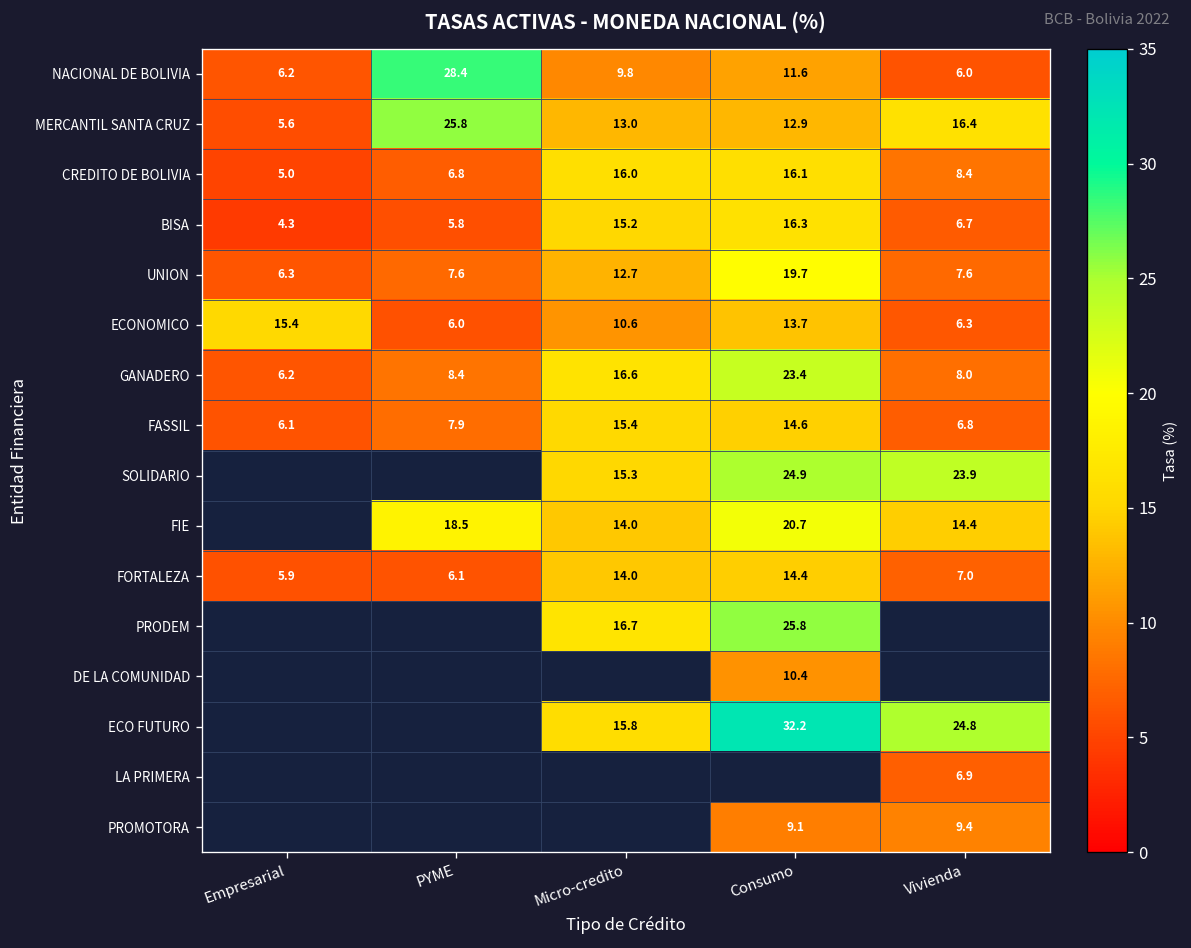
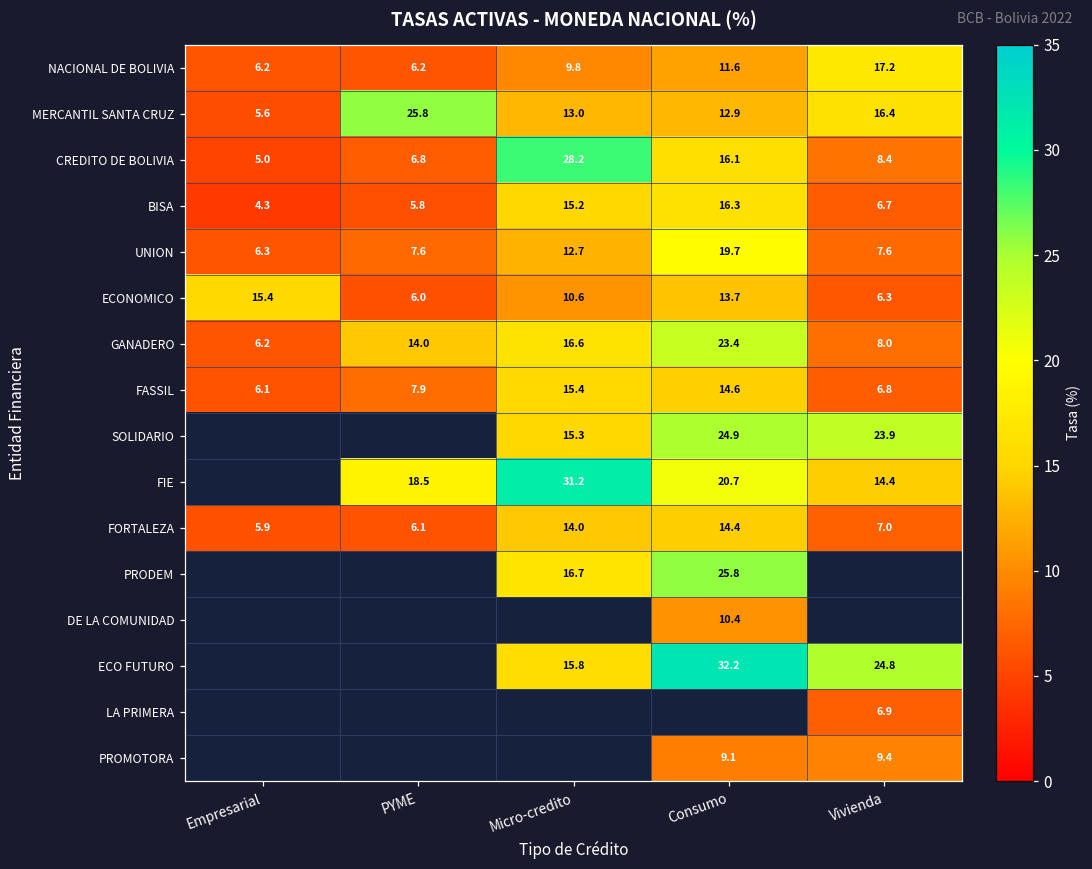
  {
    "NACIONAL DE BOLIVIA": {
      "Empresarial": 6.2,
-     "PYME": 28.4,
+     "PYME": 6.2,
      "Micro-credito": 9.8,
      "Consumo": 11.6,
-     "Vivienda": 6.0
+     "Vivienda": 17.2
    },
    "MERCANTIL SANTA CRUZ": {
      "Empresarial": 5.6,
      "PYME": 25.8,
      "Micro-credito": 13.0,
      "Consumo": 12.9,
      "Vivienda": 16.4
    },
    "CREDITO DE BOLIVIA": {
      "Empresarial": 5.0,
      "PYME": 6.8,
-     "Micro-credito": 16.0,
+     "Micro-credito": 28.2,
      "Consumo": 16.1,
      "Vivienda": 8.4
    },
    "BISA": {
      "Empresarial": 4.3,
      "PYME": 5.8,
      "Micro-credito": 15.2,
      "Consumo": 16.3,
      "Vivienda": 6.7
    },
    "UNION": {
      "Empresarial": 6.3,
      "PYME": 7.6,
      "Micro-credito": 12.7,
      "Consumo": 19.7,
      "Vivienda": 7.6
    },
    "ECONOMICO": {
      "Empresarial": 15.4,
      "PYME": 6.0,
      "Micro-credito": 10.6,
      "Consumo": 13.7,
      "Vivienda": 6.3
    },
    "GANADERO": {
      "Empresarial": 6.2,
-     "PYME": 8.4,
+     "PYME": 14.0,
      "Micro-credito": 16.6,
      "Consumo": 23.4,
      "Vivienda": 8.0
    },
    "FASSIL": {
      "Empresarial": 6.1,
      "PYME": 7.9,
      "Micro-credito": 15.4,
      "Consumo": 14.6,
      "Vivienda": 6.8
    },
    "SOLIDARIO": {
      "Micro-credito": 15.3,
      "Consumo": 24.9,
      "Vivienda": 23.9
    },
    "FIE": {
      "PYME": 18.5,
-     "Micro-credito": 14.0,
+     "Micro-credito": 31.2,
      "Consumo": 20.7,
      "Vivienda": 14.4
    },
    "FORTALEZA": {
      "Empresarial": 5.9,
      "PYME": 6.1,
      "Micro-credito": 14.0,
      "Consumo": 14.4,
      "Vivienda": 7.0
    },
    "PRODEM": {
      "Micro-credito": 16.7,
      "Consumo": 25.8
    },
    "DE LA COMUNIDAD": {
      "Consumo": 10.4
    },
    "ECO FUTURO": {
      "Micro-credito": 15.8,
      "Consumo": 32.2,
      "Vivienda": 24.8
    },
    "LA PRIMERA": {
      "Vivienda": 6.9
    },
    "PROMOTORA": {
      "Consumo": 9.1,
      "Vivienda": 9.4
    }
  }
